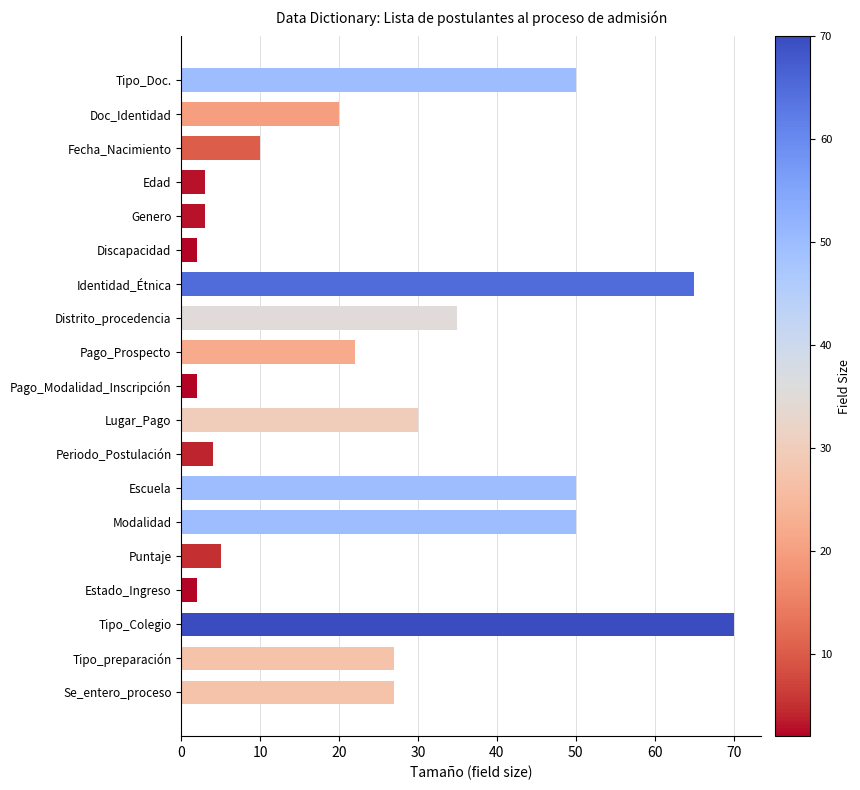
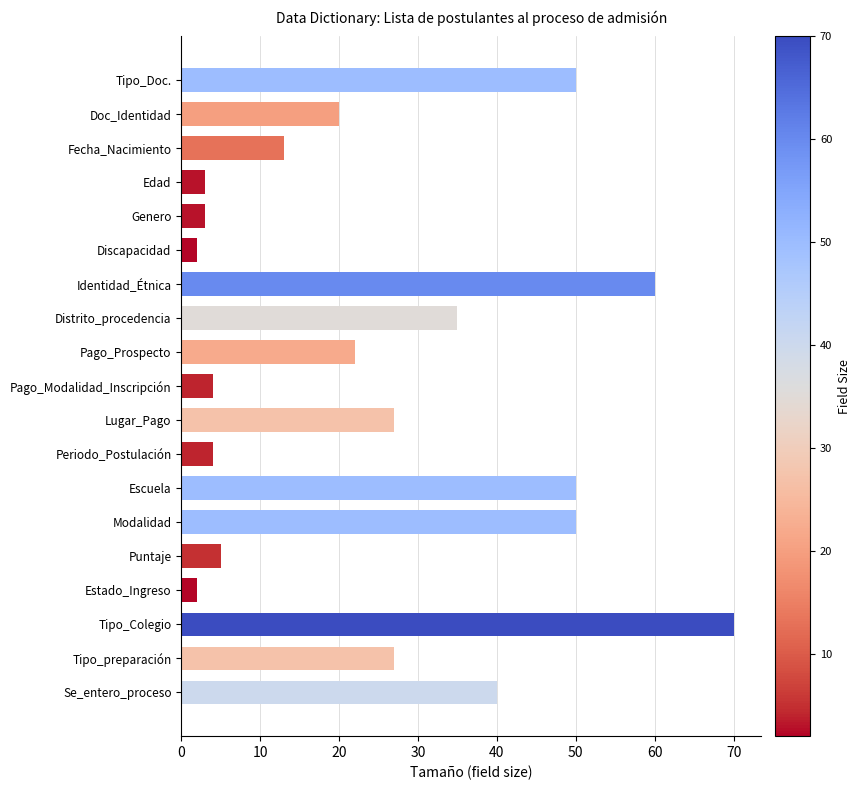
  {
    "Tipo_Doc.": 50,
    "Doc_Identidad": 20,
-   "Fecha_Nacimiento": 10,
+   "Fecha_Nacimiento": 13,
    "Edad": 3,
    "Genero": 3,
    "Discapacidad": 2,
-   "Identidad_Étnica": 65,
+   "Identidad_Étnica": 60,
    "Distrito_procedencia": 35,
    "Pago_Prospecto": 22,
-   "Pago_Modalidad_Inscripción": 2,
-   "Lugar_Pago": 30,
+   "Pago_Modalidad_Inscripción": 4,
+   "Lugar_Pago": 27,
    "Periodo_Postulación": 4,
    "Escuela": 50,
    "Modalidad": 50,
    "Puntaje": 5,
    "Estado_Ingreso": 2,
    "Tipo_Colegio": 70,
    "Tipo_preparación": 27,
-   "Se_entero_proceso": 27
+   "Se_entero_proceso": 40
  }
